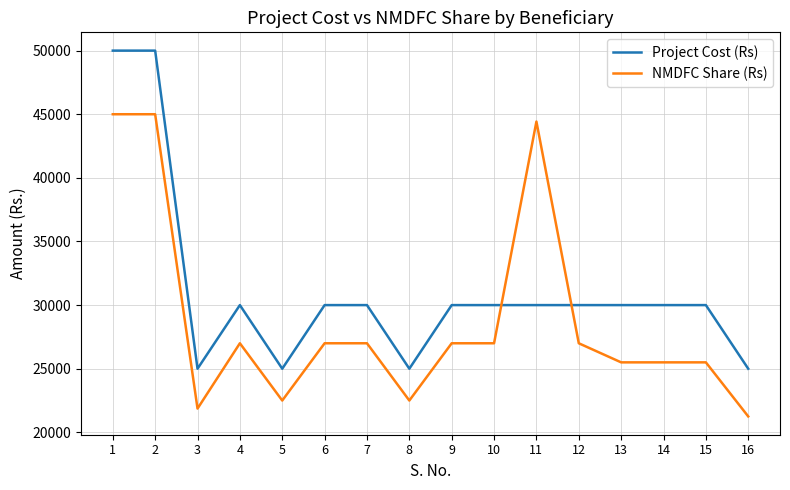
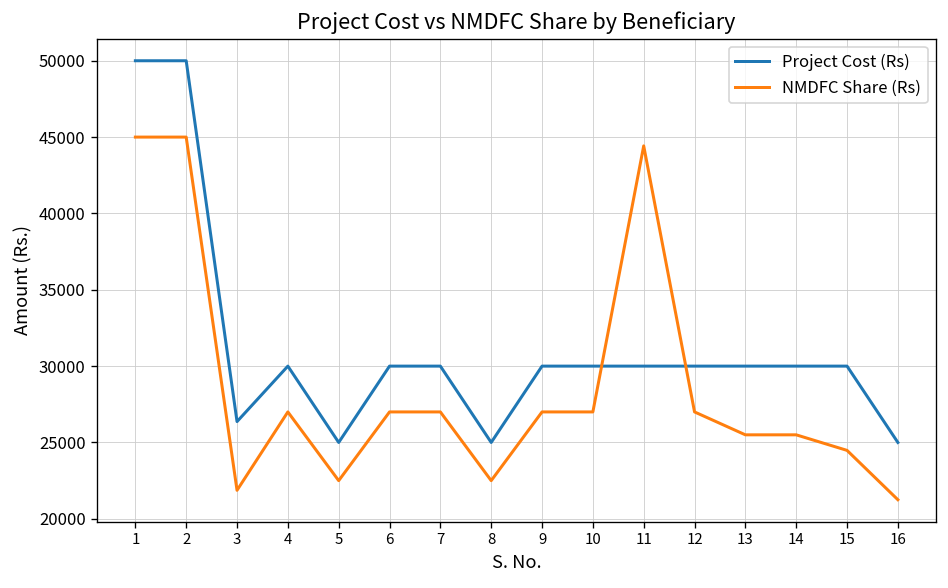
  {
    "Project Cost (Rs)": {
      "1": 50000,
      "2": 50000,
-     "3": 25000,
+     "3": 26400,
      "4": 30000,
      "5": 25000,
      "6": 30000,
      "7": 30000,
      "8": 25000,
      "9": 30000,
      "10": 30000,
      "11": 30000,
      "12": 30000,
      "13": 30000,
      "14": 30000,
      "15": 30000,
      "16": 25000
    },
    "NMDFC Share (Rs)": {
      "1": 45000,
      "2": 45000,
      "3": 21900,
      "4": 27000,
      "5": 22500,
      "6": 27000,
      "7": 27000,
      "8": 22500,
      "9": 27000,
      "10": 27000,
      "11": 44400,
      "12": 27000,
      "13": 25500,
      "14": 25500,
-     "15": 25500,
+     "15": 24500,
      "16": 21300
    }
  }
